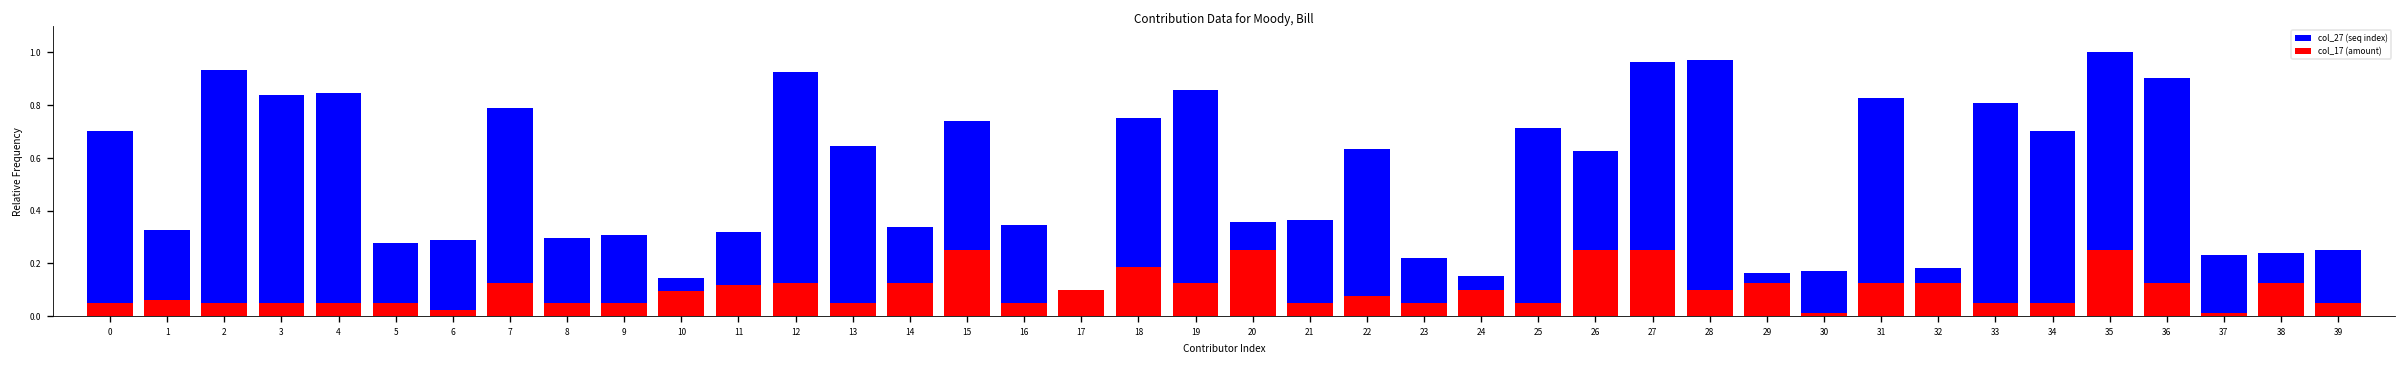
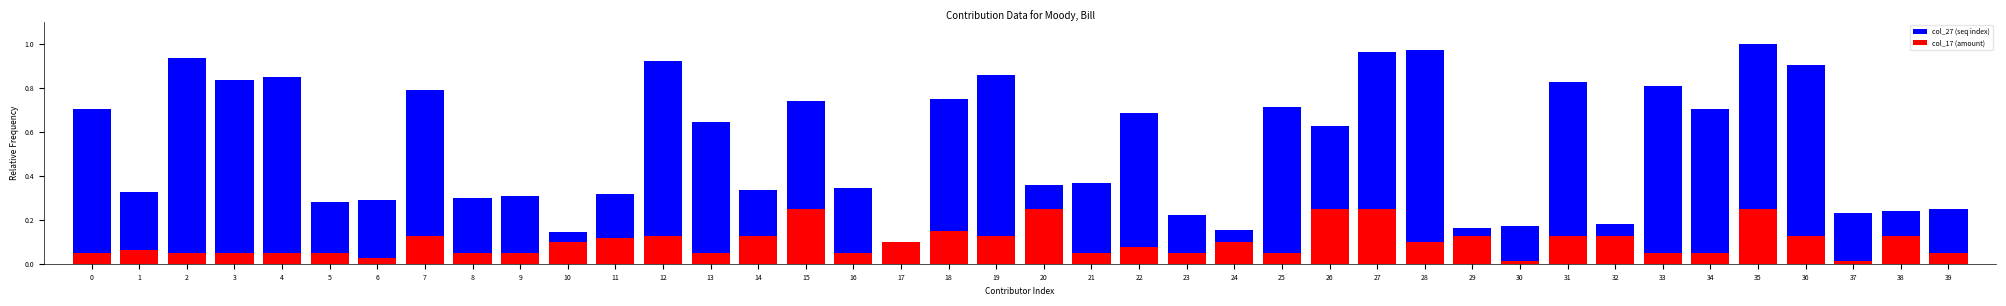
  {
    "col_27 (seq index)": {
      "0": 0.70,
      "1": 0.33,
      "2": 0.93,
      "3": 0.84,
      "4": 0.85,
      "5": 0.28,
      "6": 0.29,
      "7": 0.79,
      "8": 0.30,
      "9": 0.31,
      "10": 0.14,
      "11": 0.32,
      "12": 0.92,
      "13": 0.64,
      "14": 0.34,
      "15": 0.74,
      "16": 0.35,
      "18": 0.75,
      "19": 0.86,
      "20": 0.36,
      "21": 0.37,
-     "22": 0.63,
+     "22": 0.68,
      "23": 0.22,
      "24": 0.15,
      "25": 0.71,
      "26": 0.63,
      "27": 0.96,
      "28": 0.97,
      "29": 0.16,
      "30": 0.17,
      "31": 0.83,
      "32": 0.18,
      "33": 0.81,
      "34": 0.70,
      "35": 1.00,
      "36": 0.90,
      "37": 0.23,
      "38": 0.24,
      "39": 0.25
    },
    "col_17 (amount)": {
      "17": 0.10,
-     "18": 0.19
+     "18": 0.15
    }
  }
